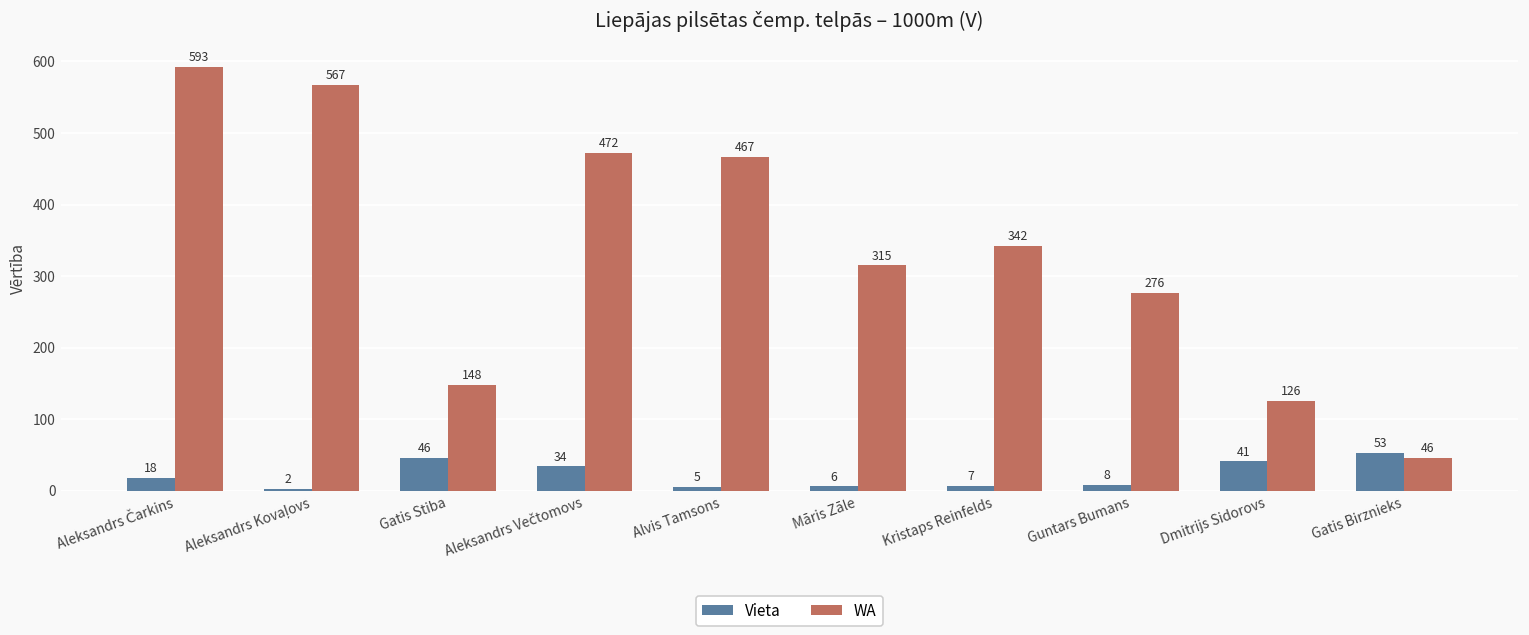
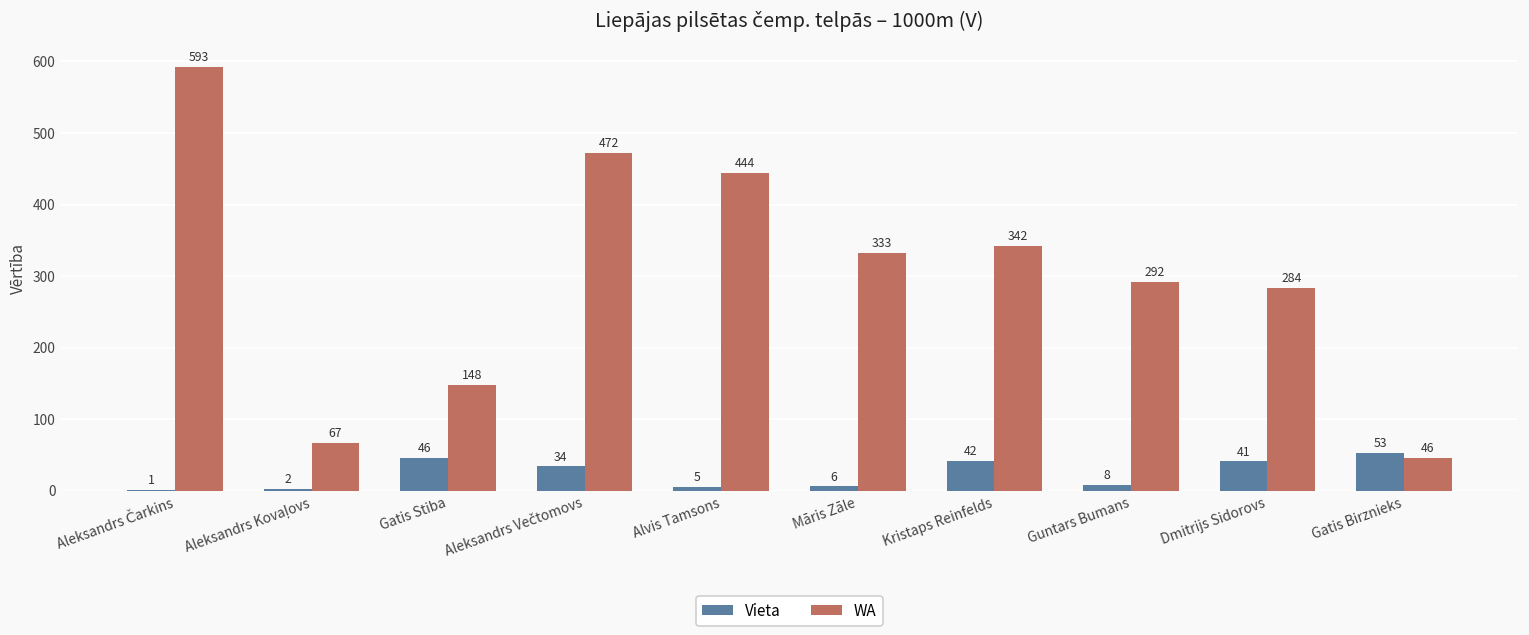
  {
    "Vieta": {
-     "Aleksandrs Čarkins": 18,
+     "Aleksandrs Čarkins": 1,
      "Aleksandrs Kovaļovs": 2,
      "Gatis Stiba": 46,
      "Aleksandrs Večtomovs": 34,
      "Alvis Tamsons": 5,
      "Māris Zāle": 6,
-     "Kristaps Reinfelds": 7,
+     "Kristaps Reinfelds": 42,
      "Guntars Bumans": 8,
      "Dmitrijs Sidorovs": 41,
      "Gatis Birznieks": 53
    },
    "WA": {
      "Aleksandrs Čarkins": 593,
-     "Aleksandrs Kovaļovs": 567,
+     "Aleksandrs Kovaļovs": 67,
      "Gatis Stiba": 148,
      "Aleksandrs Večtomovs": 472,
-     "Alvis Tamsons": 467,
-     "Māris Zāle": 315,
+     "Alvis Tamsons": 444,
+     "Māris Zāle": 333,
      "Kristaps Reinfelds": 342,
-     "Guntars Bumans": 276,
-     "Dmitrijs Sidorovs": 126,
+     "Guntars Bumans": 292,
+     "Dmitrijs Sidorovs": 284,
      "Gatis Birznieks": 46
    }
  }
